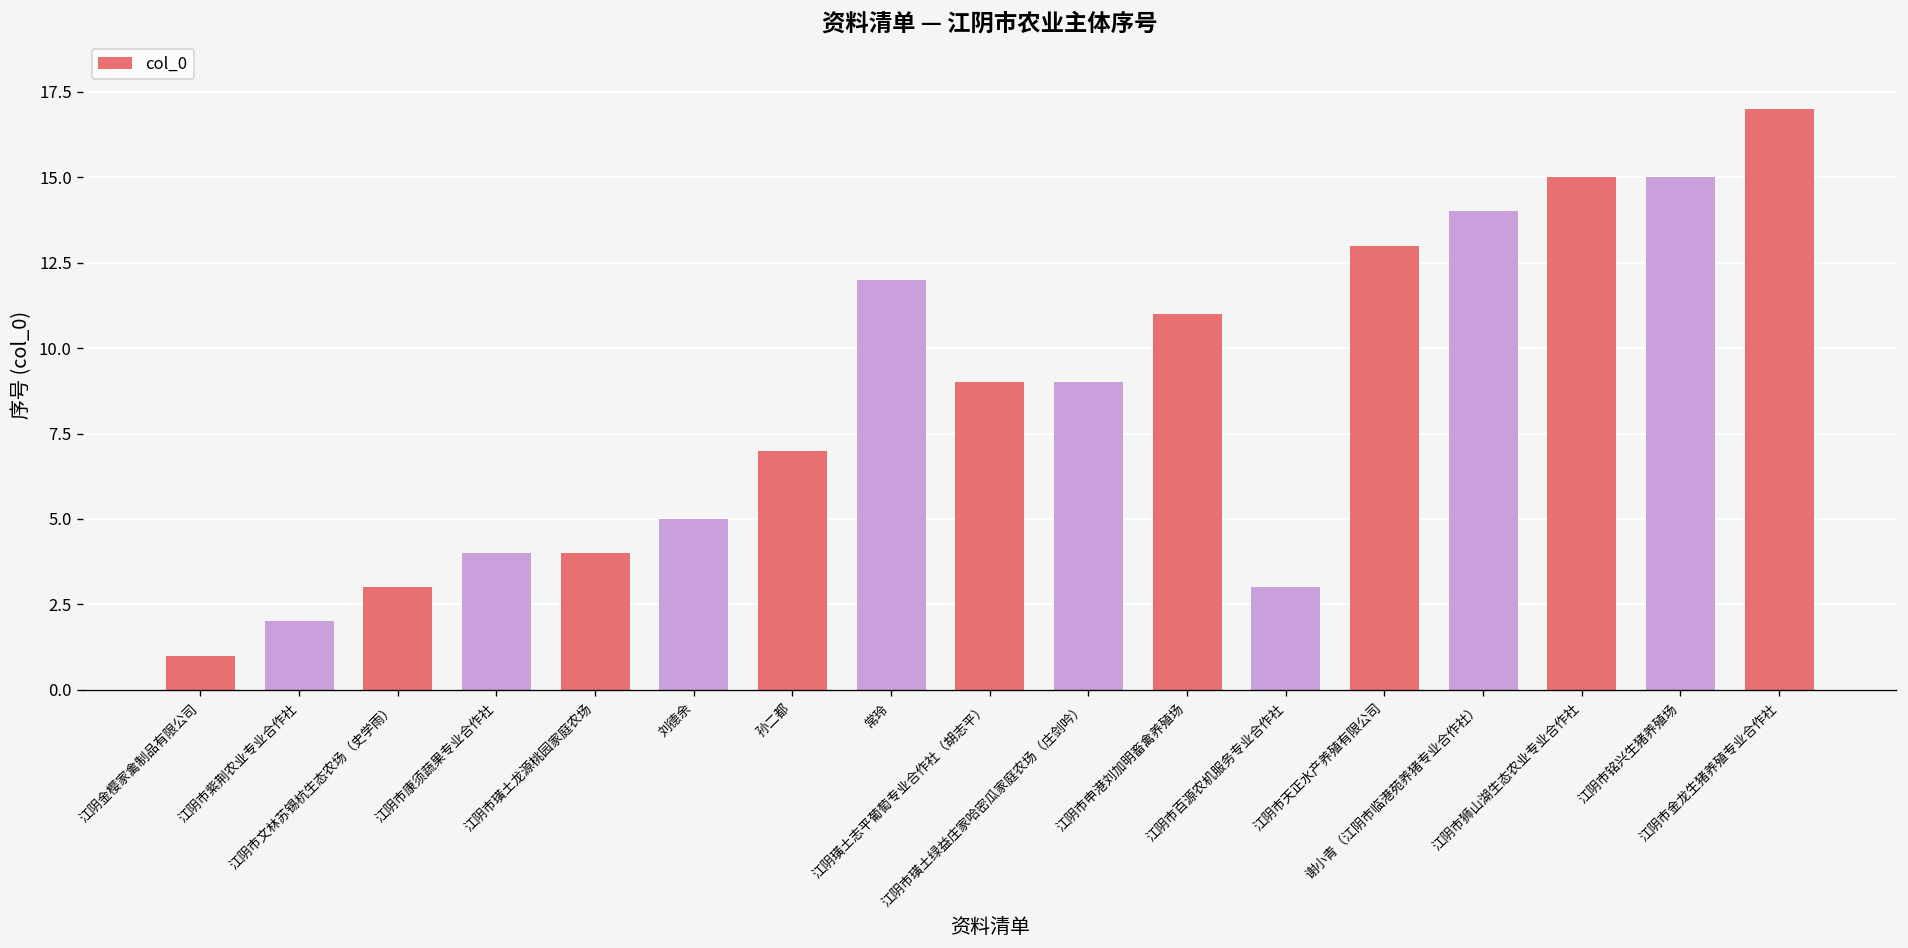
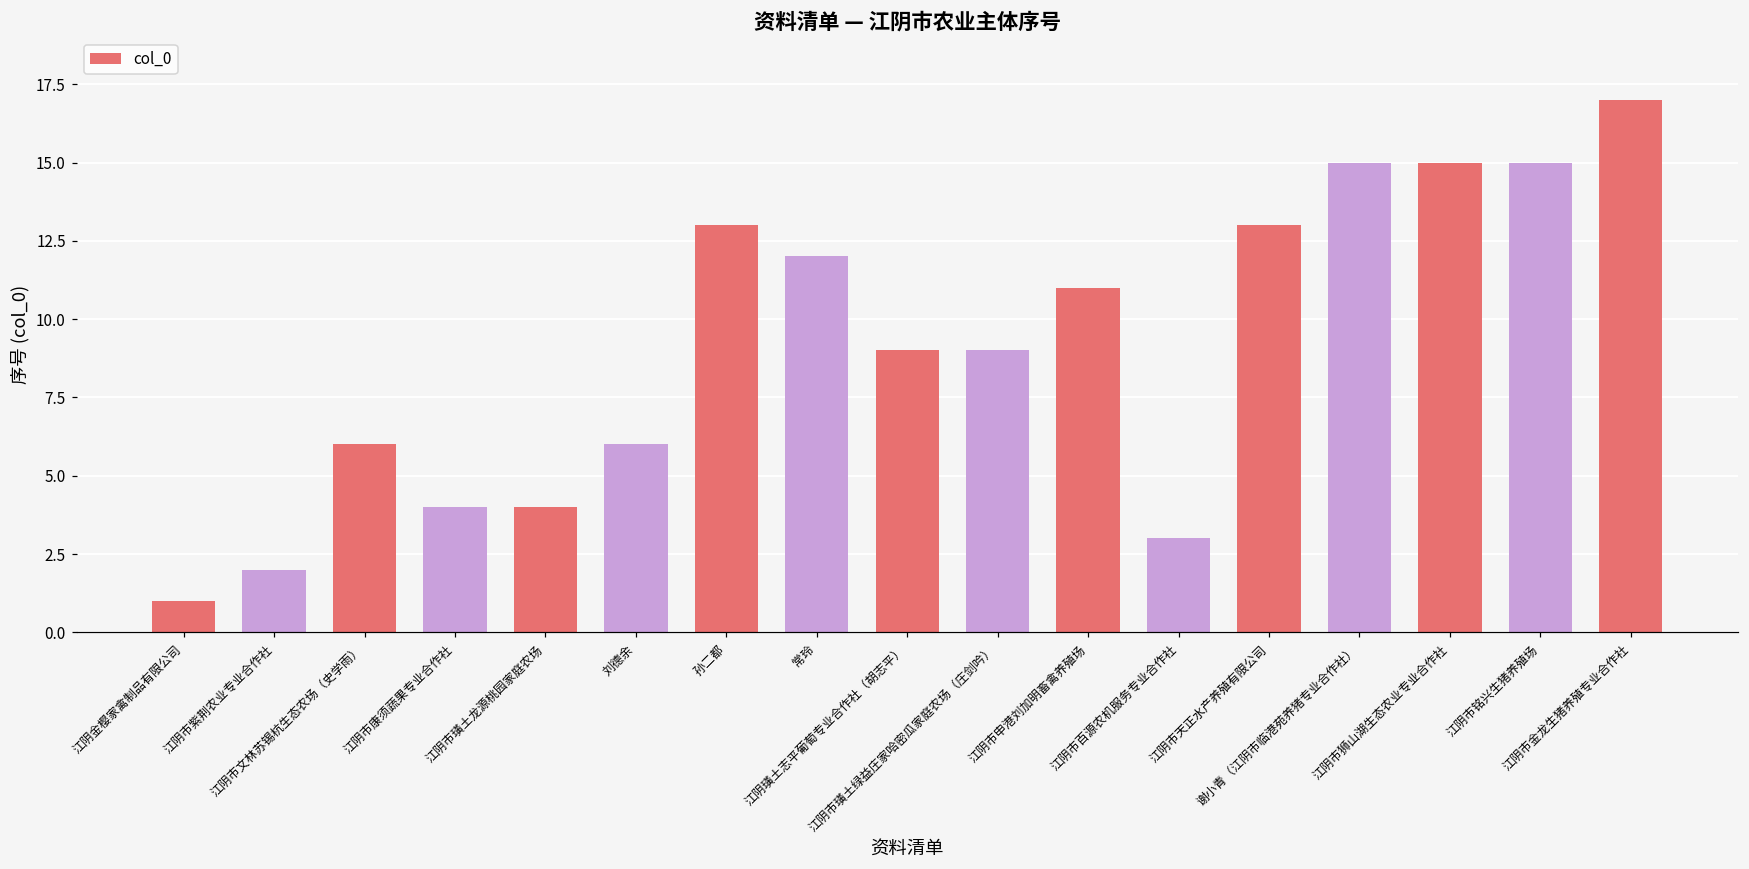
  {
    "江阴金樱家禽制品有限公司": 1,
    "江阴市紫荆农业专业合作社": 2,
-   "江阴市文林苏锡杭生态农场（史学雨）": 3,
+   "江阴市文林苏锡杭生态农场（史学雨）": 6,
    "江阴市康须蔬果专业合作社": 4,
    "江阴市璜土龙源桃园家庭农场": 4,
-   "刘德余": 5,
-   "孙二都": 7,
+   "刘德余": 6,
+   "孙二都": 13,
    "常玲": 12,
    "江阴璜土志平葡萄专业合作社（胡志平）": 9,
    "江阴市璜土绿益庄家哈密瓜家庭农场（庄剑吟）": 9,
    "江阴市申港刘加明畜禽养殖场": 11,
    "江阴市百源农机服务专业合作社": 3,
    "江阴市天正水产养殖有限公司": 13,
-   "谢小青（江阴市临港苑养猪专业合作社）": 14,
+   "谢小青（江阴市临港苑养猪专业合作社）": 15,
    "江阴市狮山湖生态农业专业合作社": 15,
    "江阴市铭兴生猪养殖场": 15,
    "江阴市金龙生猪养殖专业合作社": 17
  }
